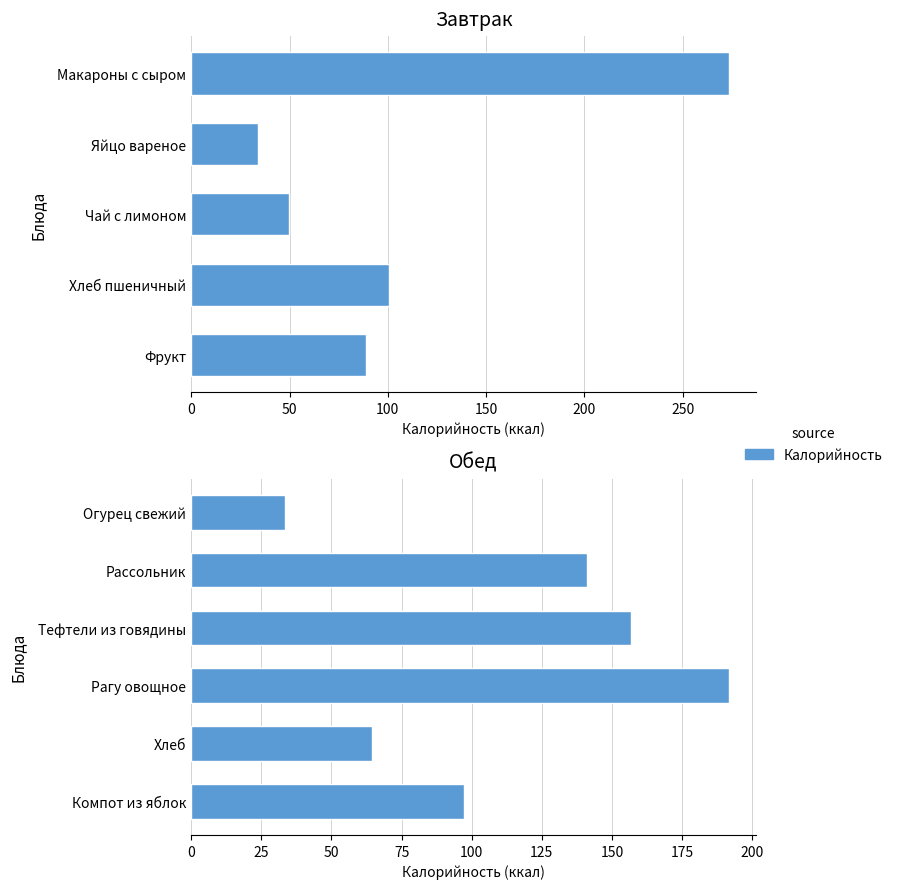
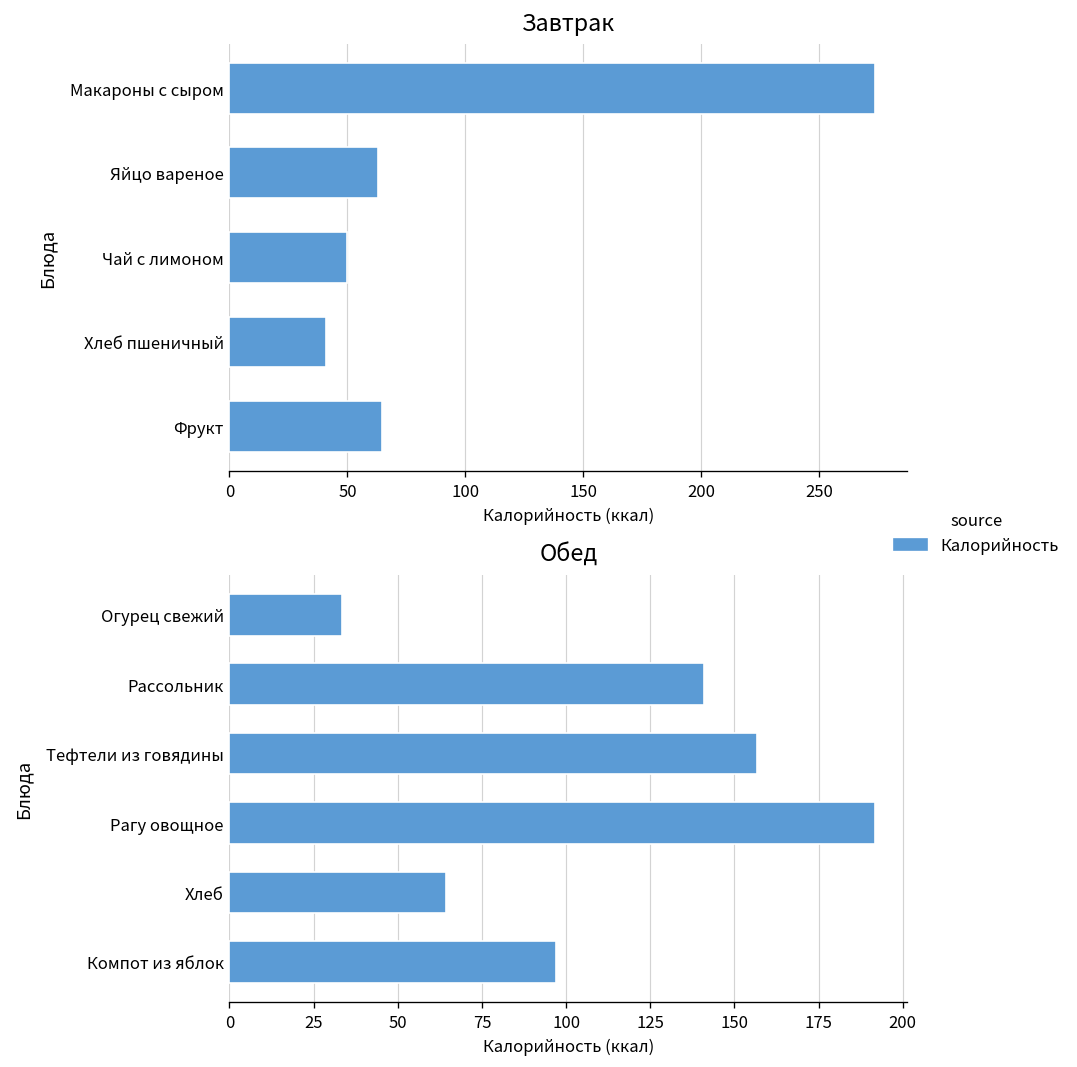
  {
    "Завтрак": {
      "Макароны с сыром": 274,
-     "Яйцо вареное": 34,
+     "Яйцо вареное": 63,
      "Чай с лимоном": 50,
-     "Хлеб пшеничный": 101,
-     "Фрукт": 89
+     "Хлеб пшеничный": 41,
+     "Фрукт": 65
    },
    "Обед": {
      "Огурец свежий": 34,
      "Рассольник": 141,
      "Тефтели из говядины": 157,
      "Рагу овощное": 192,
      "Хлеб": 64,
      "Компот из яблок": 97
    }
  }
